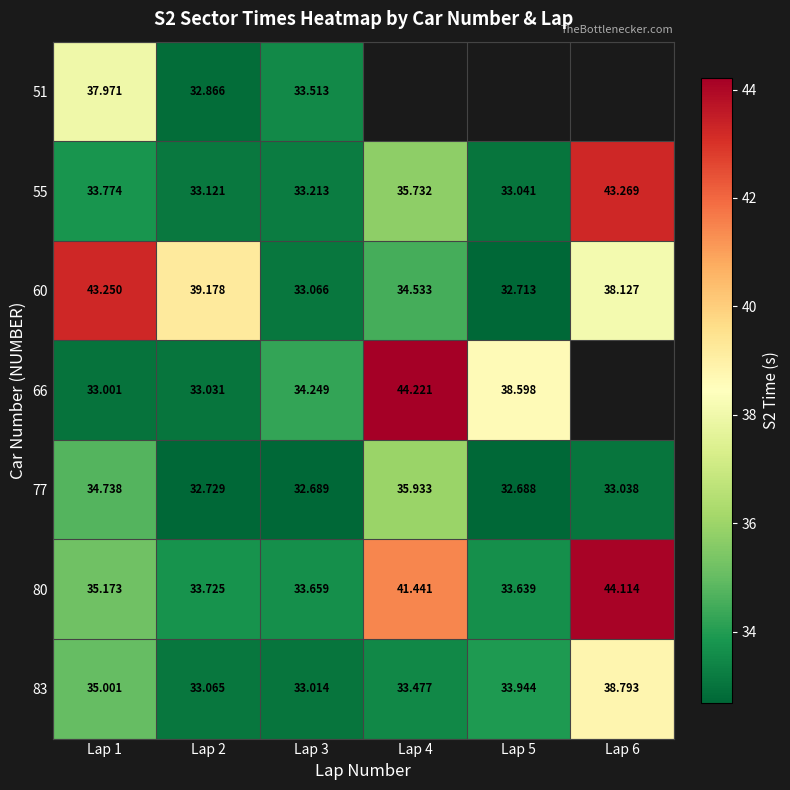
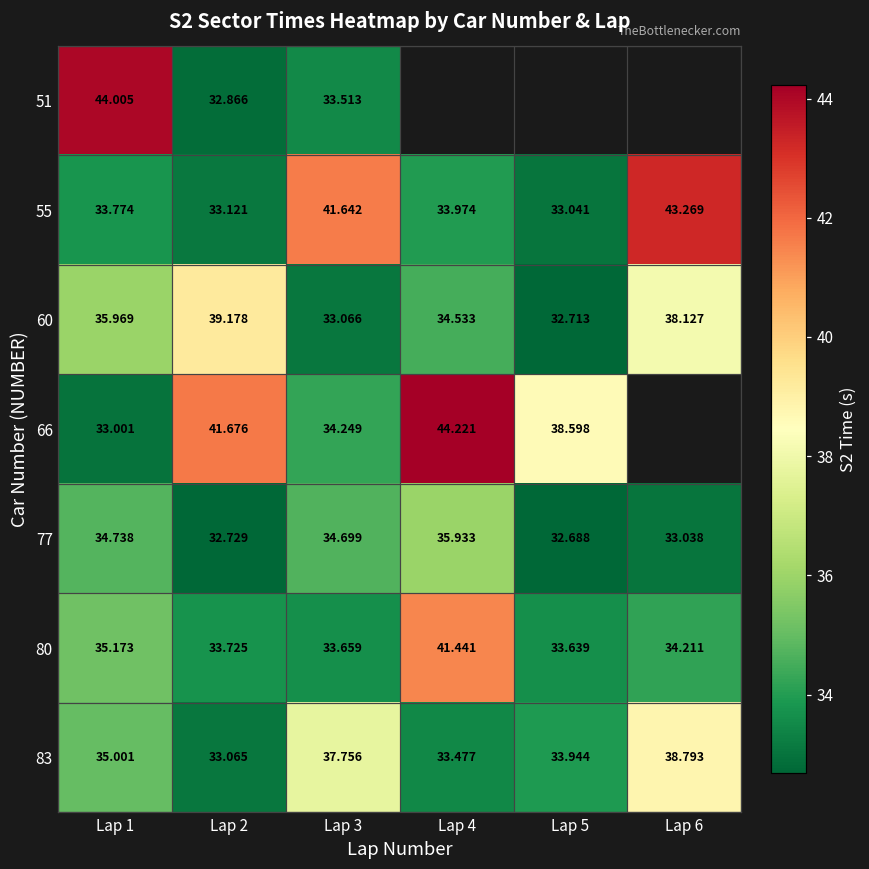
  {
    "51": {
-     "Lap 1": 37.971,
+     "Lap 1": 44.005,
      "Lap 2": 32.866,
      "Lap 3": 33.513
    },
    "55": {
      "Lap 1": 33.774,
      "Lap 2": 33.121,
-     "Lap 3": 33.213,
-     "Lap 4": 35.732,
+     "Lap 3": 41.642,
+     "Lap 4": 33.974,
      "Lap 5": 33.041,
      "Lap 6": 43.269
    },
    "60": {
-     "Lap 1": 43.250,
+     "Lap 1": 35.969,
      "Lap 2": 39.178,
      "Lap 3": 33.066,
      "Lap 4": 34.533,
      "Lap 5": 32.713,
      "Lap 6": 38.127
    },
    "66": {
      "Lap 1": 33.001,
-     "Lap 2": 33.031,
+     "Lap 2": 41.676,
      "Lap 3": 34.249,
      "Lap 4": 44.221,
      "Lap 5": 38.598
    },
    "77": {
      "Lap 1": 34.738,
      "Lap 2": 32.729,
-     "Lap 3": 32.689,
+     "Lap 3": 34.699,
      "Lap 4": 35.933,
      "Lap 5": 32.688,
      "Lap 6": 33.038
    },
    "80": {
      "Lap 1": 35.173,
      "Lap 2": 33.725,
      "Lap 3": 33.659,
      "Lap 4": 41.441,
      "Lap 5": 33.639,
-     "Lap 6": 44.114
+     "Lap 6": 34.211
    },
    "83": {
      "Lap 1": 35.001,
      "Lap 2": 33.065,
-     "Lap 3": 33.014,
+     "Lap 3": 37.756,
      "Lap 4": 33.477,
      "Lap 5": 33.944,
      "Lap 6": 38.793
    }
  }
